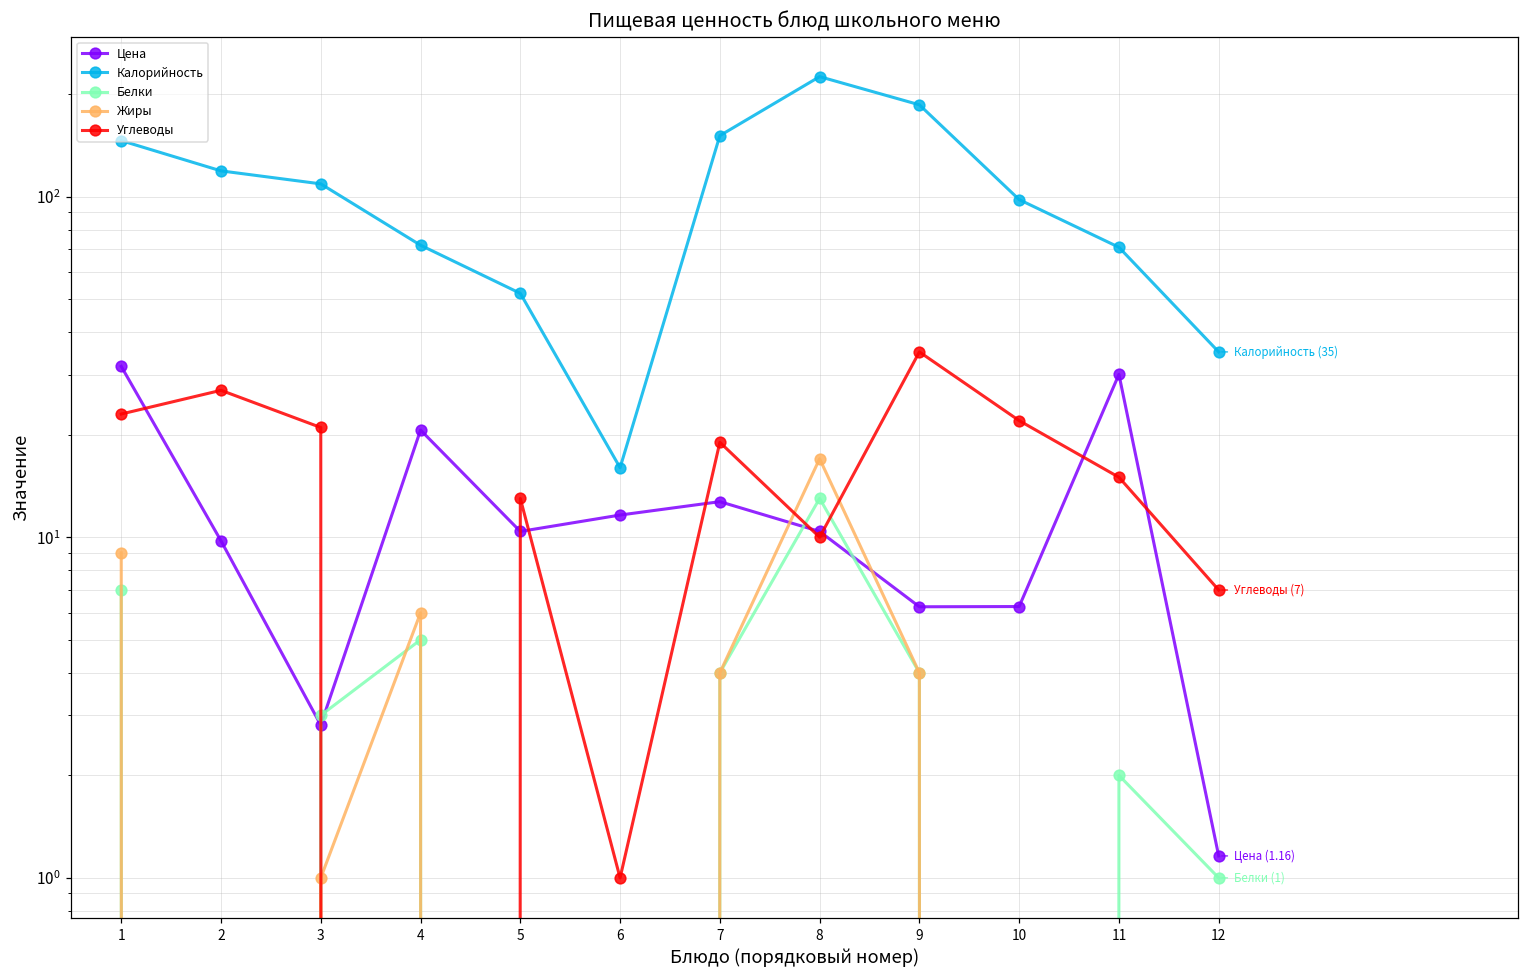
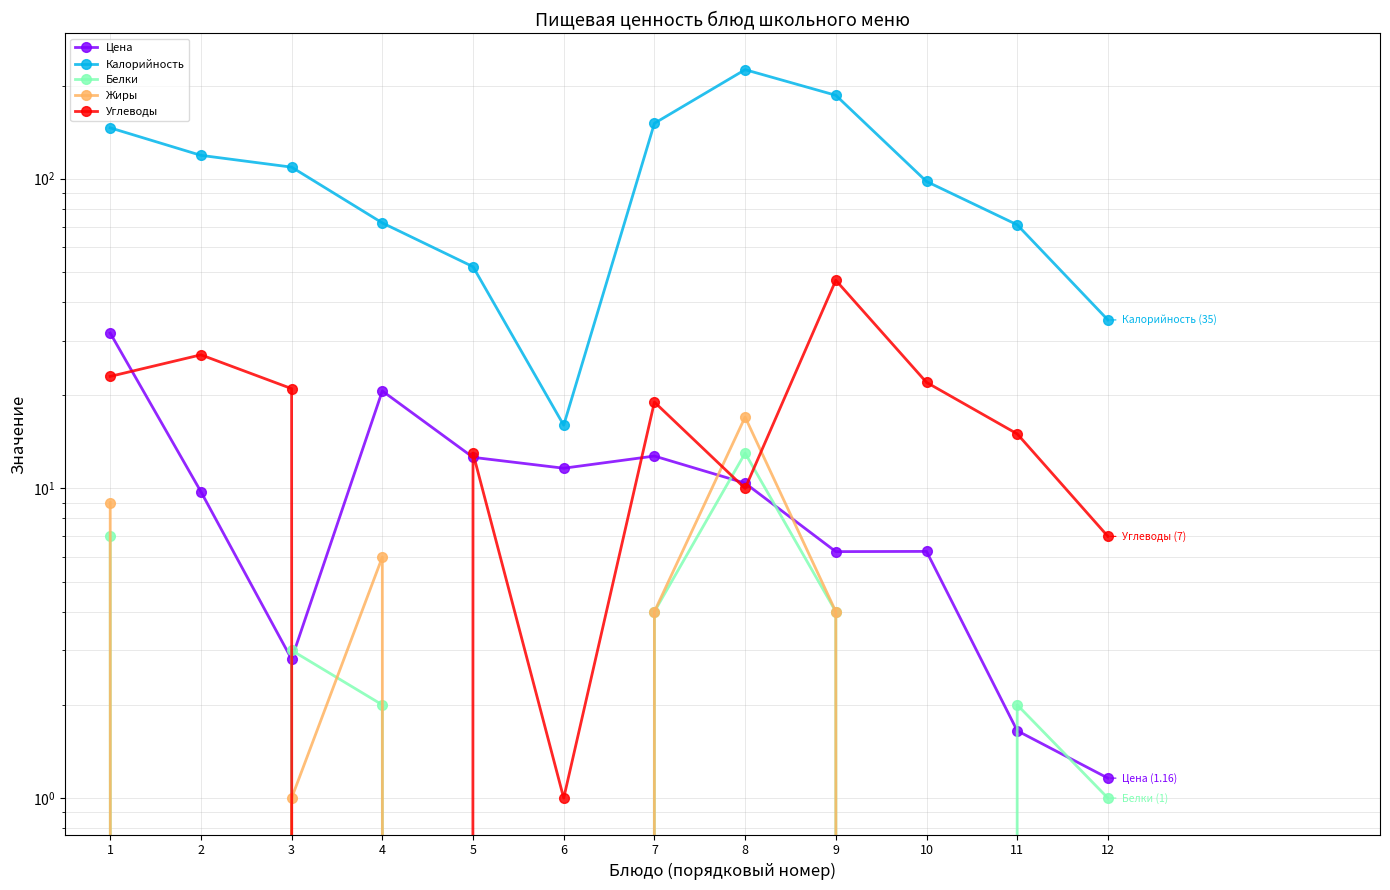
  {
    "Цена": {
      "1": "32",
      "2": "9.8",
      "3": "2.8",
      "4": "21",
-     "5": "10.4",
+     "5": "12.6",
      "6": "11.6",
      "7": "12.7",
      "8": "10.4",
      "9": "6.3",
      "10": "6.3",
-     "11": "30"
+     "11": "1.7"
    },
    "Калорийность": {
      "12": "(35)"
    },
    "Белки": {
      "1": "7",
      "3": "3",
-     "4": "5",
+     "4": "2",
      "8": "13",
      "11": "2"
    },
    "Жиры": {
      "1": "9.0",
      "3": "1.0",
      "4": "6.0",
      "8": "17"
    },
    "Углеводы": {
      "1": "23",
      "2": "27",
      "3": "21",
      "5": "13",
      "6": "1",
      "7": "19",
      "8": "10",
-     "9": "35",
+     "9": "47",
      "10": "22",
      "11": "15"
    }
  }
